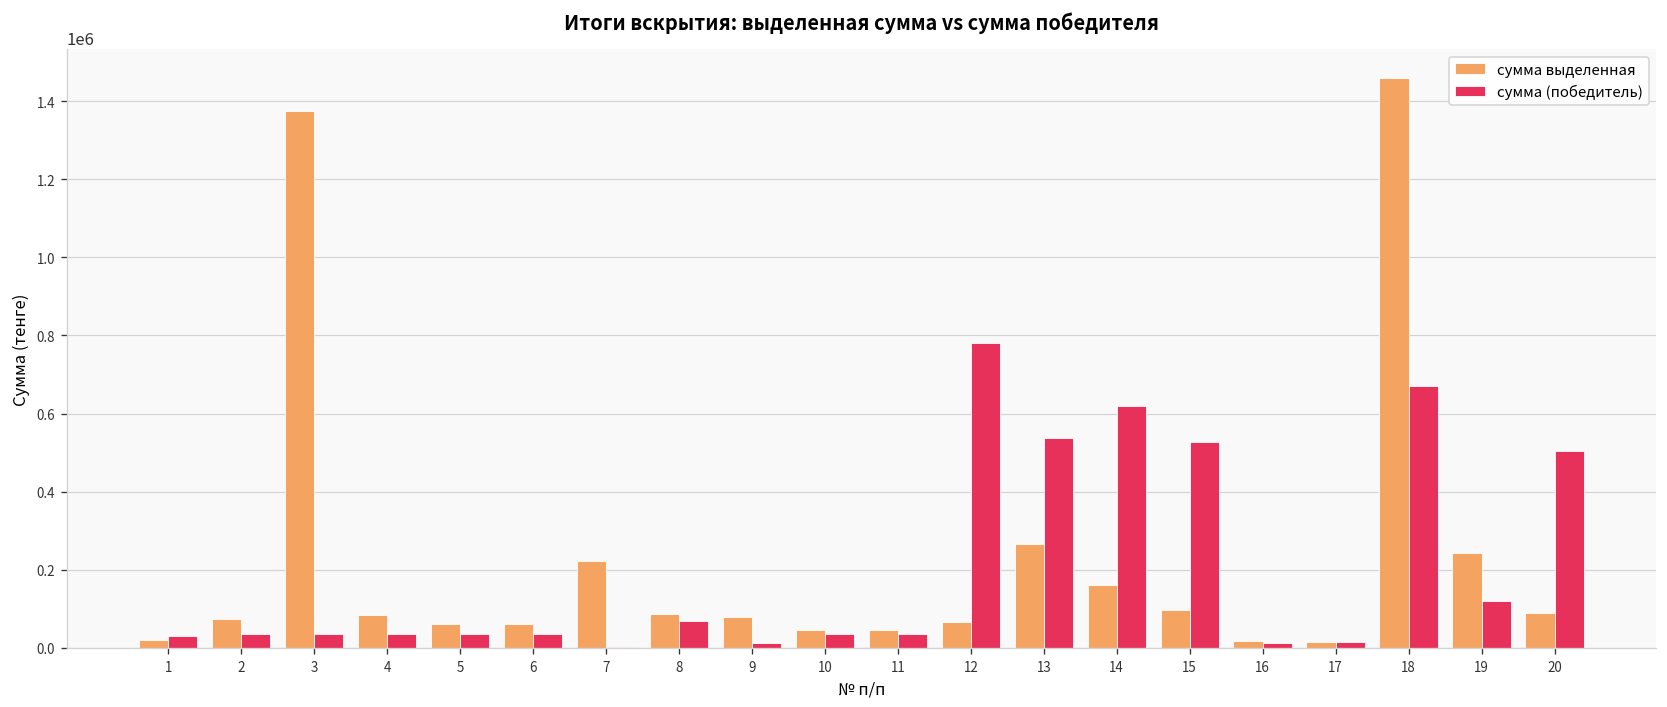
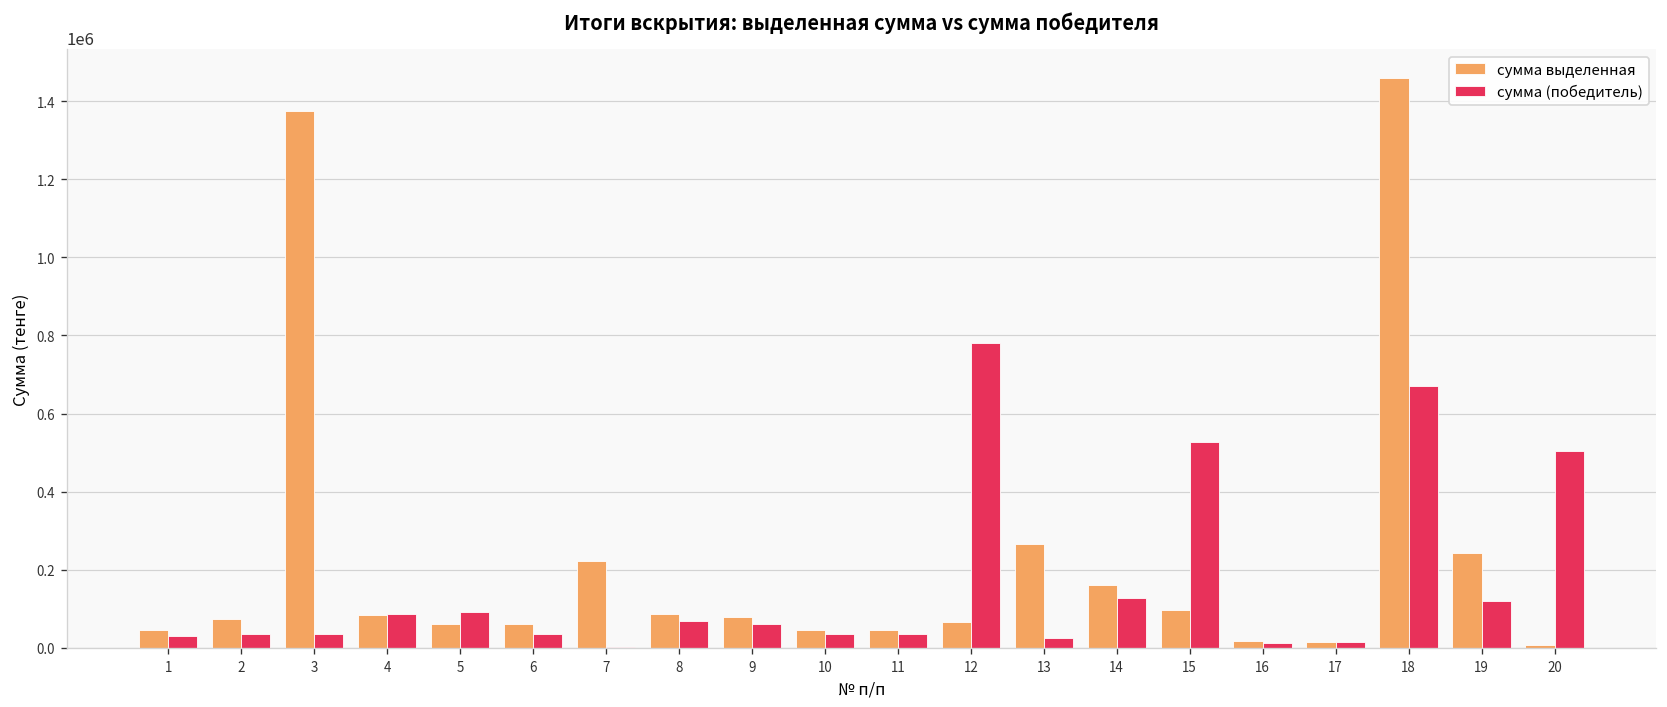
  {
    "сумма выделенная": {
-     "1": 20000,
+     "1": 50000,
      "2": 80000,
      "3": 1370000,
      "4": 90000,
      "5": 60000,
      "6": 60000,
      "7": 220000,
      "8": 90000,
      "9": 80000,
      "10": 40000,
      "11": 40000,
      "12": 70000,
      "13": 270000,
      "14": 160000,
      "15": 100000,
      "16": 20000,
      "17": 20000,
      "18": 1460000,
      "19": 240000,
-     "20": 90000
+     "20": 10000
    },
    "сумма (победитель)": {
      "1": 30000,
      "2": 40000,
      "3": 40000,
-     "4": 40000,
-     "5": 40000,
+     "4": 90000,
+     "5": 90000,
      "6": 40000,
      "8": 70000,
-     "9": 10000,
+     "9": 60000,
      "10": 40000,
      "11": 40000,
      "12": 780000,
-     "13": 540000,
-     "14": 620000,
+     "13": 30000,
+     "14": 130000,
      "15": 530000,
      "16": 10000,
      "17": 20000,
      "18": 670000,
      "19": 120000,
      "20": 510000
    }
  }
